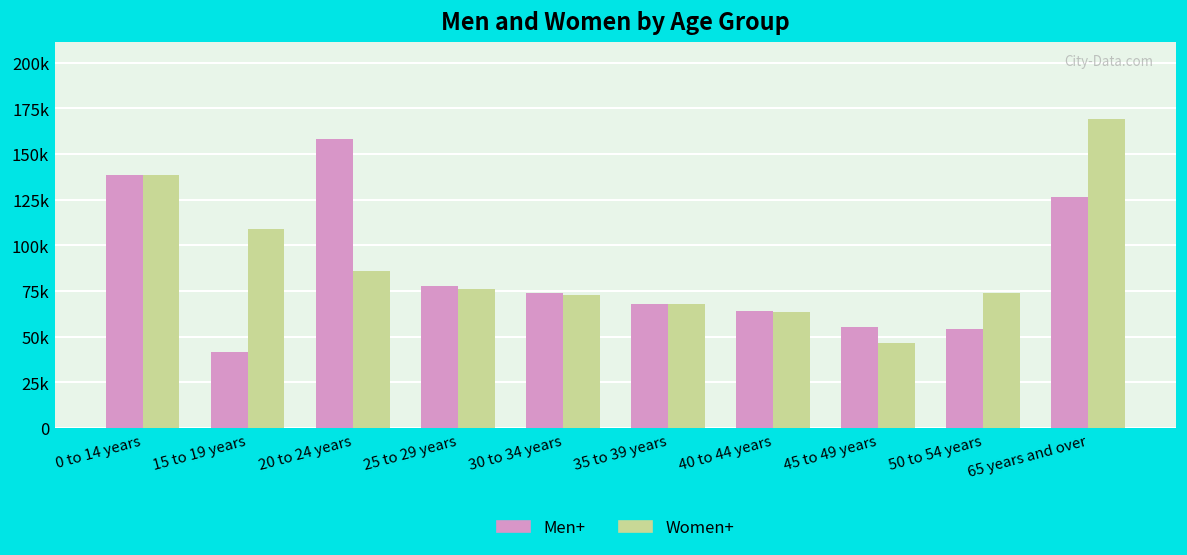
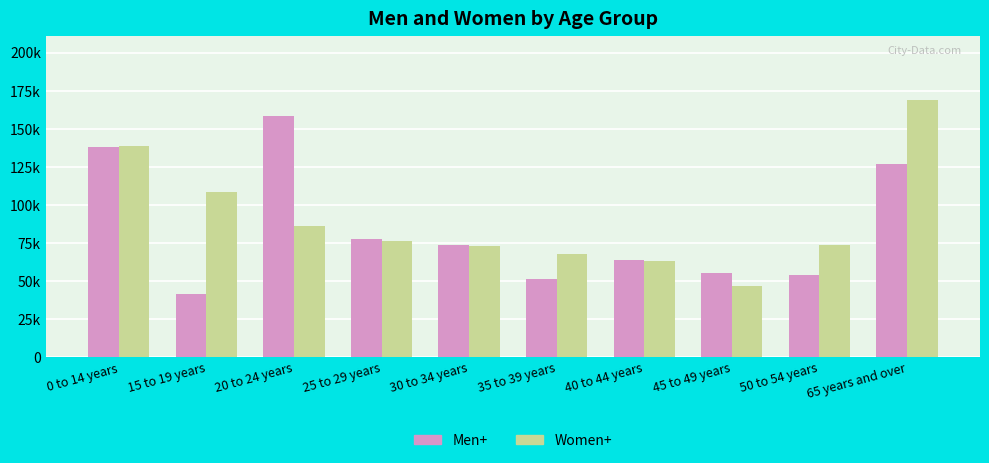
  {
    "Men+": {
      "0 to 14 years": 138000,
      "15 to 19 years": 42000,
      "20 to 24 years": 158000,
      "25 to 29 years": 78000,
      "30 to 34 years": 74000,
-     "35 to 39 years": 68000,
+     "35 to 39 years": 51000,
      "40 to 44 years": 64000,
      "45 to 49 years": 55000,
      "50 to 54 years": 54000,
      "65 years and over": 127000
    },
    "Women+": {
      "0 to 14 years": 139000,
      "15 to 19 years": 109000,
      "20 to 24 years": 86000,
      "25 to 29 years": 76000,
      "30 to 34 years": 73000,
      "35 to 39 years": 68000,
      "40 to 44 years": 63000,
      "45 to 49 years": 47000,
      "50 to 54 years": 74000,
      "65 years and over": 169000
    }
  }
